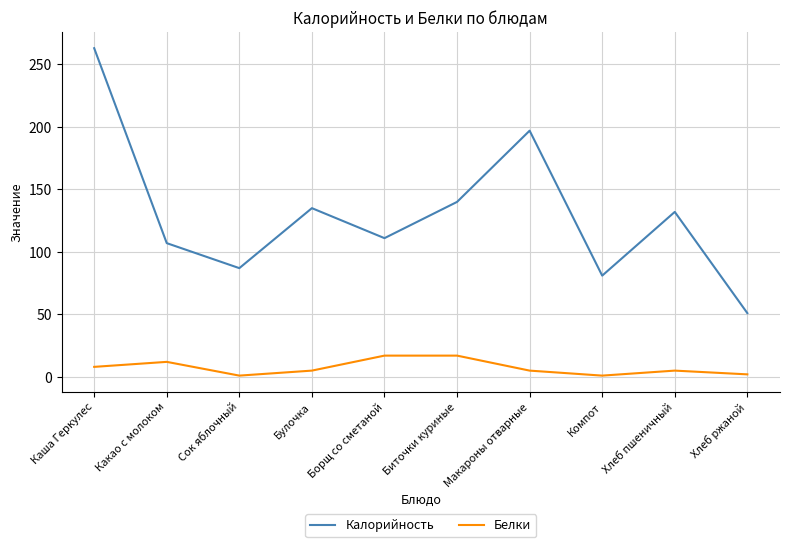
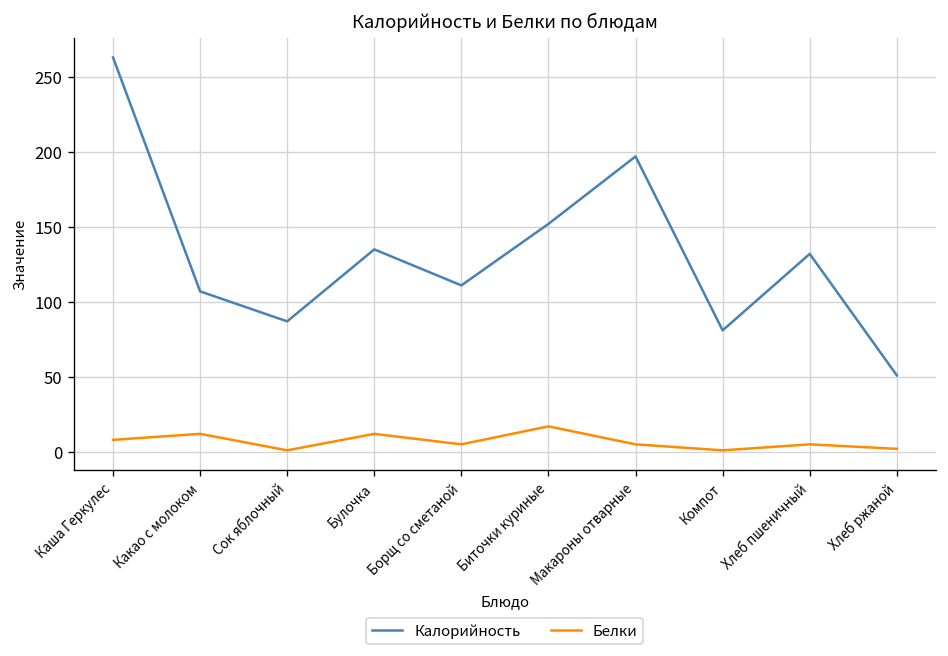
  {
    "Калорийность": {
      "Каша Геркулес": 263,
      "Какао с молоком": 107,
      "Сок яблочный": 87,
      "Булочка": 135,
      "Борщ со сметаной": 111,
-     "Биточки куриные": 140,
+     "Биточки куриные": 152,
      "Макароны отварные": 197,
      "Компот": 81,
      "Хлеб пшеничный": 132,
      "Хлеб ржаной": 51
    },
    "Белки": {
      "Каша Геркулес": 8,
      "Какао с молоком": 12,
      "Сок яблочный": 1,
-     "Булочка": 5,
-     "Борщ со сметаной": 17,
+     "Булочка": 12,
+     "Борщ со сметаной": 5,
      "Биточки куриные": 17,
      "Макароны отварные": 5,
      "Компот": 1,
      "Хлеб пшеничный": 5,
      "Хлеб ржаной": 2
    }
  }
